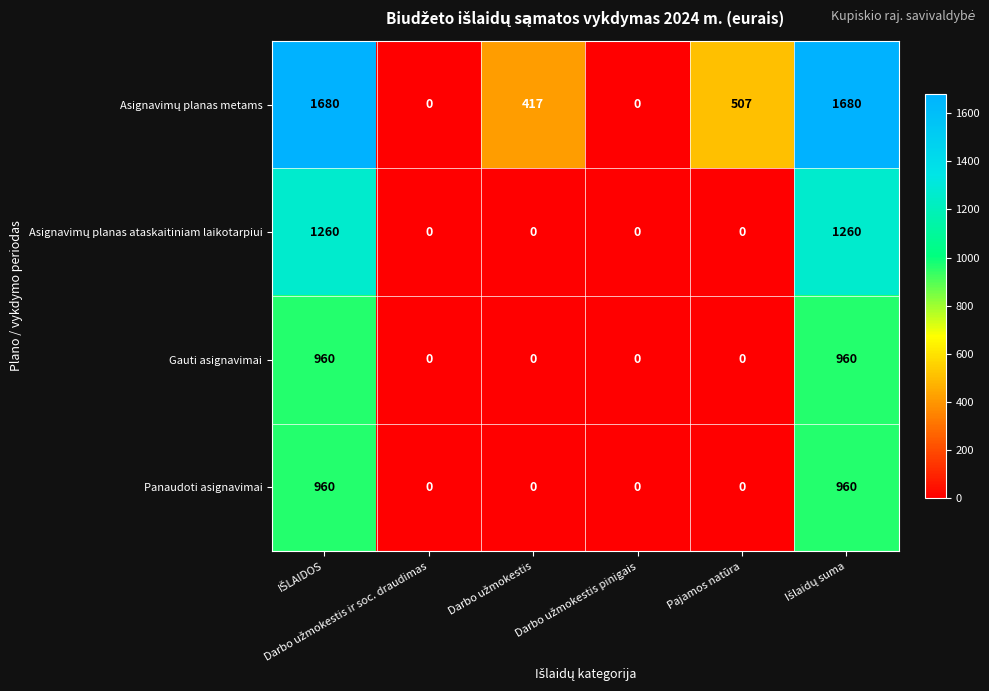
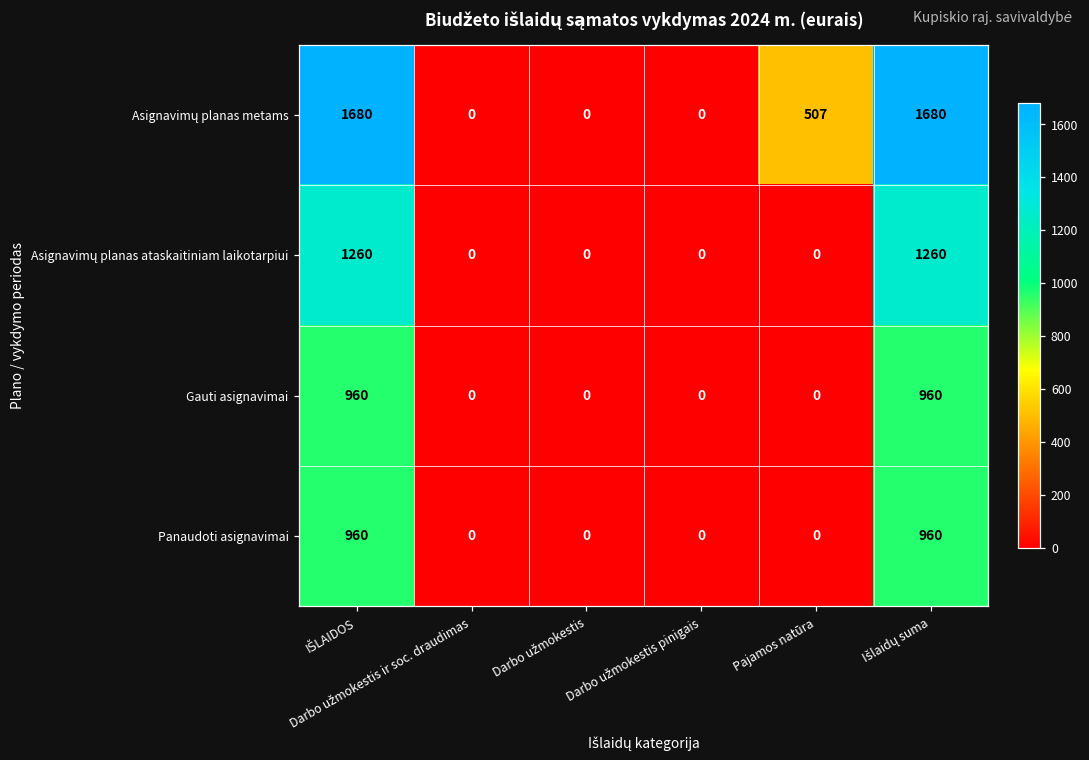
  {
    "Asignavimų planas metams": {
      "IŠLAIDOS": 1680,
      "Darbo užmokestis ir soc. draudimas": 0,
-     "Darbo užmokestis": 417,
+     "Darbo užmokestis": 0,
      "Darbo užmokestis pinigais": 0,
      "Pajamos natūra": 507,
      "Išlaidų suma": 1680
    },
    "Asignavimų planas ataskaitiniam laikotarpiui": {
      "IŠLAIDOS": 1260,
      "Darbo užmokestis ir soc. draudimas": 0,
      "Darbo užmokestis": 0,
      "Darbo užmokestis pinigais": 0,
      "Pajamos natūra": 0,
      "Išlaidų suma": 1260
    },
    "Gauti asignavimai": {
      "IŠLAIDOS": 960,
      "Darbo užmokestis ir soc. draudimas": 0,
      "Darbo užmokestis": 0,
      "Darbo užmokestis pinigais": 0,
      "Pajamos natūra": 0,
      "Išlaidų suma": 960
    },
    "Panaudoti asignavimai": {
      "IŠLAIDOS": 960,
      "Darbo užmokestis ir soc. draudimas": 0,
      "Darbo užmokestis": 0,
      "Darbo užmokestis pinigais": 0,
      "Pajamos natūra": 0,
      "Išlaidų suma": 960
    }
  }
